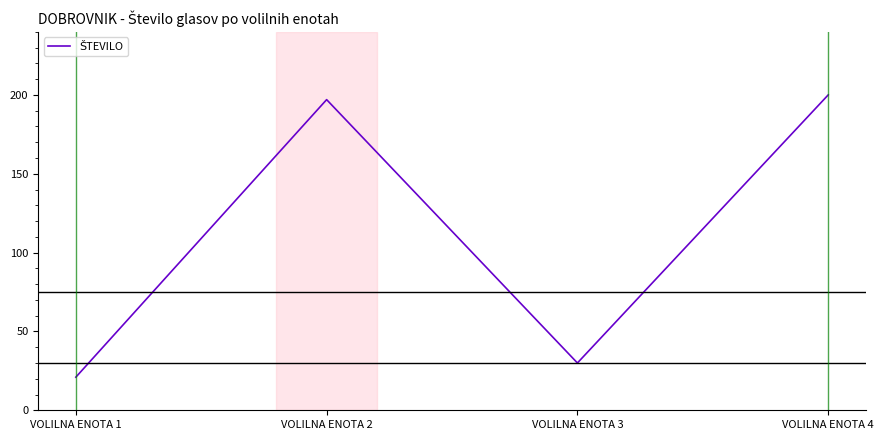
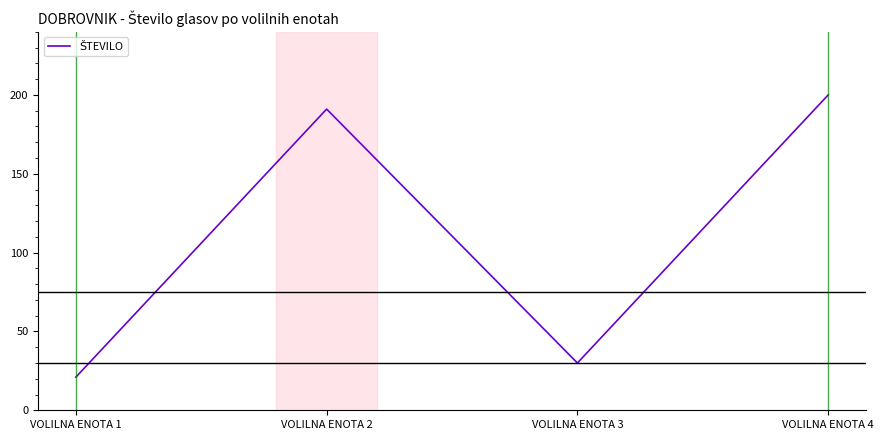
  {
    "VOLILNA ENOTA 1": 21,
-   "VOLILNA ENOTA 2": 197,
+   "VOLILNA ENOTA 2": 191,
    "VOLILNA ENOTA 3": 30,
    "VOLILNA ENOTA 4": 200
  }
